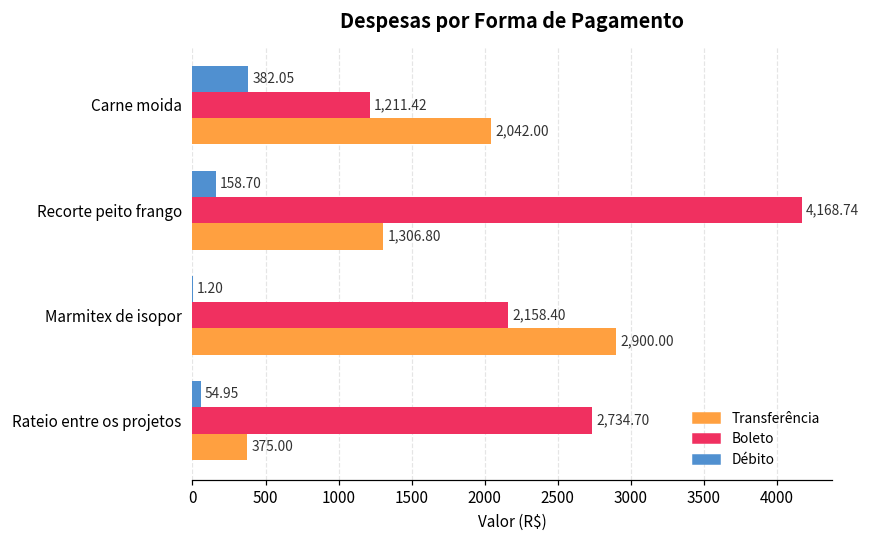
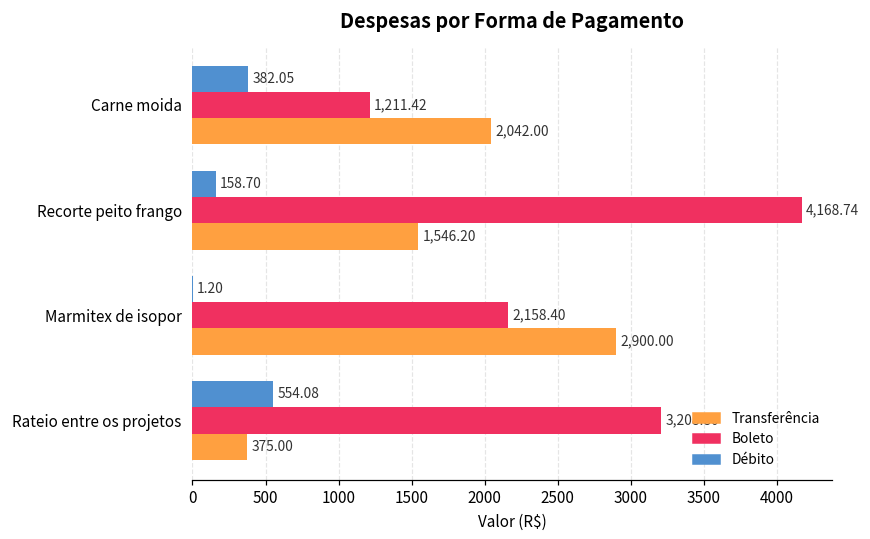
  {
    "Transferência": {
      "Carne moida": "2,042.00",
-     "Recorte peito frango": "1,306.80",
+     "Recorte peito frango": "1,546.20",
      "Marmitex de isopor": "2,900.00",
      "Rateio entre os projetos": "375.00"
    },
    "Boleto": {
      "Carne moida": "1,211.42",
      "Recorte peito frango": "4,168.74",
      "Marmitex de isopor": "2,158.40",
-     "Rateio entre os projetos": "2,734.70"
+     "Rateio entre os projetos": "3,208.80"
    },
    "Débito": {
      "Carne moida": "382.05",
      "Recorte peito frango": "158.70",
      "Marmitex de isopor": "1.20",
-     "Rateio entre os projetos": "54.95"
+     "Rateio entre os projetos": "554.08"
    }
  }
